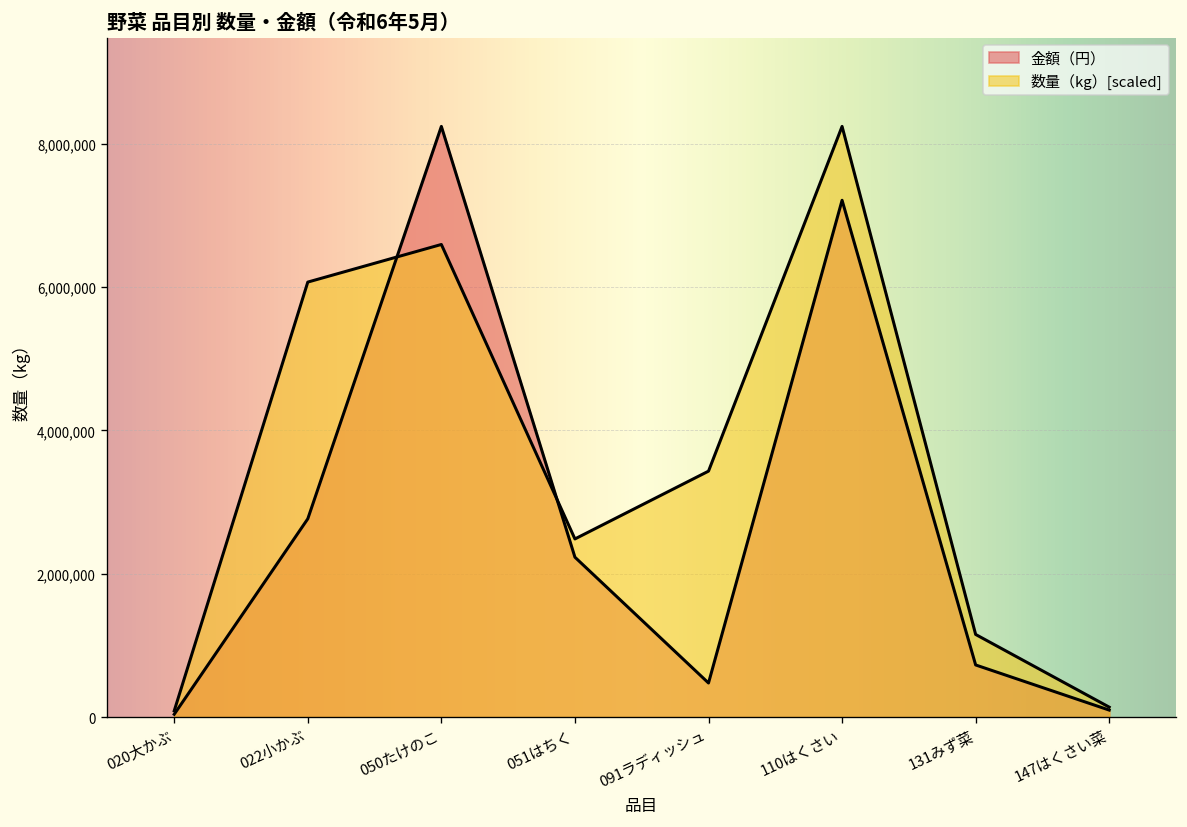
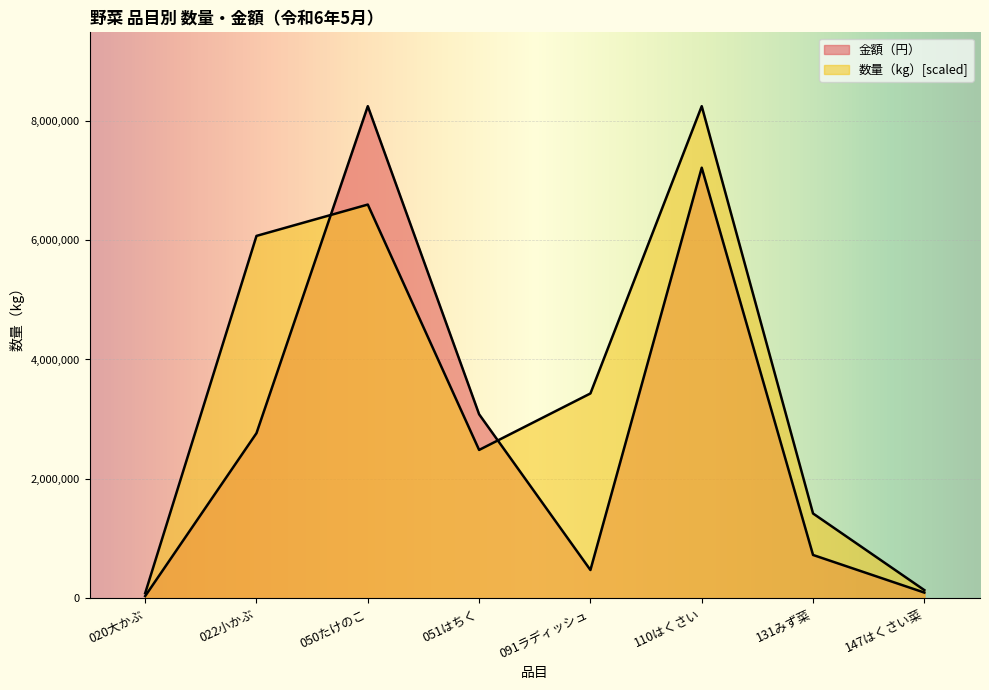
  {
    "金額（円）": {
      "020大かぶ": "0",
      "022小かぶ": "2,800,000",
      "050たけのこ": "8,200,000",
-     "051はちく": "2,200,000",
+     "051はちく": "3,100,000",
      "091ラディッシュ": "500,000",
      "110はくさい": "7,200,000",
      "131みず菜": "700,000"
    },
    "数量（kg）[scaled]": {
      "020大かぶ": "100,000",
      "022小かぶ": "6,100,000",
      "050たけのこ": "6,600,000",
      "051はちく": "2,500,000",
      "091ラディッシュ": "3,400,000",
      "110はくさい": "8,200,000",
-     "131みず菜": "1,200,000"
+     "131みず菜": "1,400,000"
    }
  }
